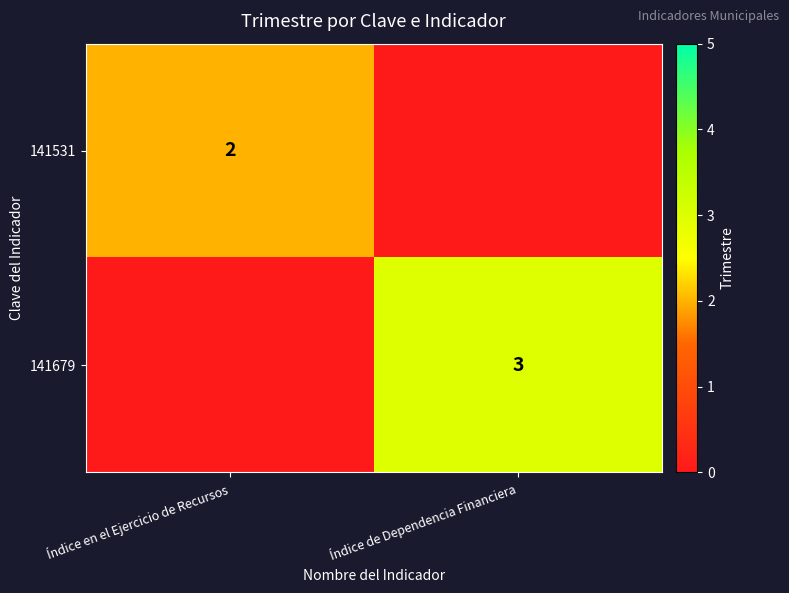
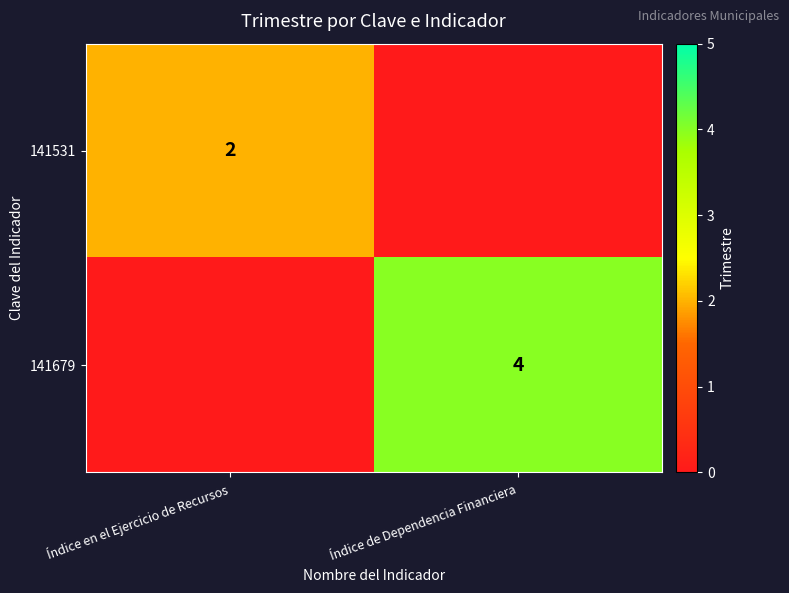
  {
    "141531": {
      "Índice en el Ejercicio de Recursos": 2
    },
    "141679": {
-     "Índice de Dependencia Financiera": 3
+     "Índice de Dependencia Financiera": 4
    }
  }
